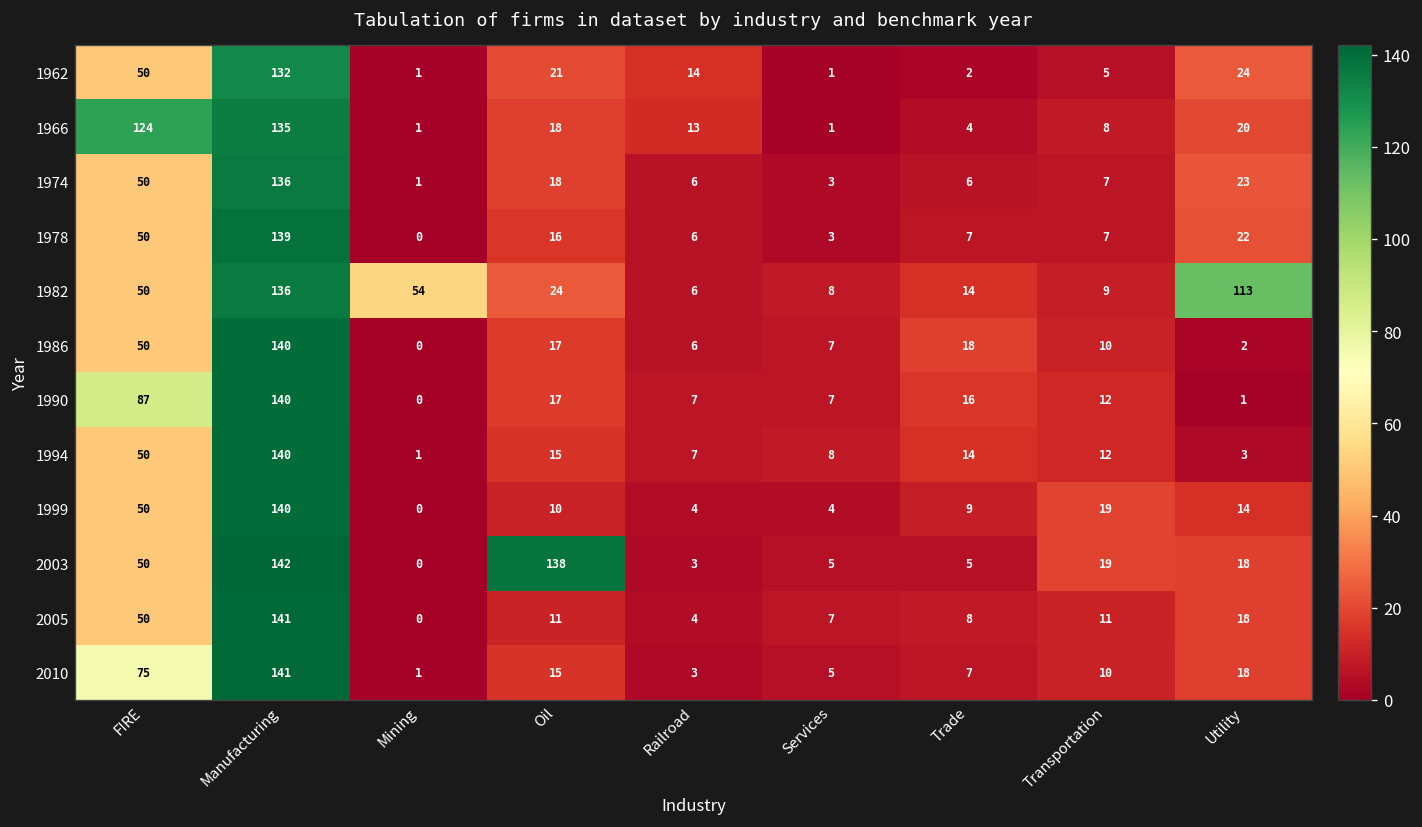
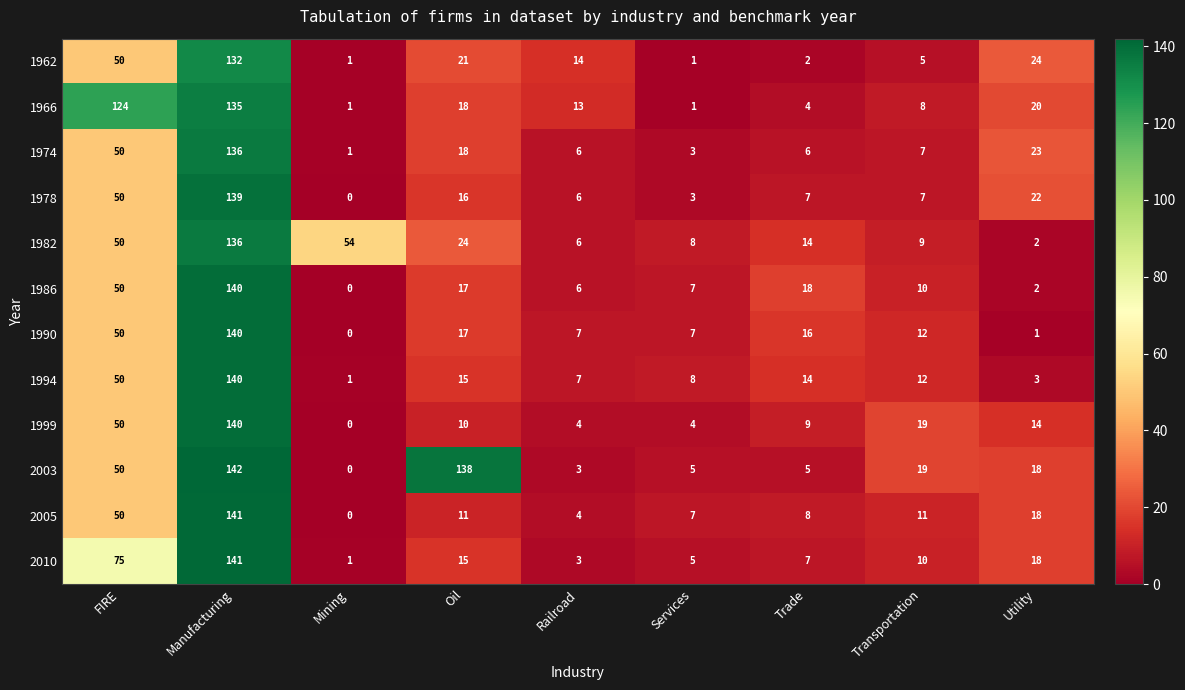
  {
    "1962": {
      "FIRE": 50,
      "Manufacturing": 132,
      "Mining": 1,
      "Oil": 21,
      "Railroad": 14,
      "Services": 1,
      "Trade": 2,
      "Transportation": 5,
      "Utility": 24
    },
    "1966": {
      "FIRE": 124,
      "Manufacturing": 135,
      "Mining": 1,
      "Oil": 18,
      "Railroad": 13,
      "Services": 1,
      "Trade": 4,
      "Transportation": 8,
      "Utility": 20
    },
    "1974": {
      "FIRE": 50,
      "Manufacturing": 136,
      "Mining": 1,
      "Oil": 18,
      "Railroad": 6,
      "Services": 3,
      "Trade": 6,
      "Transportation": 7,
      "Utility": 23
    },
    "1978": {
      "FIRE": 50,
      "Manufacturing": 139,
      "Mining": 0,
      "Oil": 16,
      "Railroad": 6,
      "Services": 3,
      "Trade": 7,
      "Transportation": 7,
      "Utility": 22
    },
    "1982": {
      "FIRE": 50,
      "Manufacturing": 136,
      "Mining": 54,
      "Oil": 24,
      "Railroad": 6,
      "Services": 8,
      "Trade": 14,
      "Transportation": 9,
-     "Utility": 113
+     "Utility": 2
    },
    "1986": {
      "FIRE": 50,
      "Manufacturing": 140,
      "Mining": 0,
      "Oil": 17,
      "Railroad": 6,
      "Services": 7,
      "Trade": 18,
      "Transportation": 10,
      "Utility": 2
    },
    "1990": {
-     "FIRE": 87,
+     "FIRE": 50,
      "Manufacturing": 140,
      "Mining": 0,
      "Oil": 17,
      "Railroad": 7,
      "Services": 7,
      "Trade": 16,
      "Transportation": 12,
      "Utility": 1
    },
    "1994": {
      "FIRE": 50,
      "Manufacturing": 140,
      "Mining": 1,
      "Oil": 15,
      "Railroad": 7,
      "Services": 8,
      "Trade": 14,
      "Transportation": 12,
      "Utility": 3
    },
    "1999": {
      "FIRE": 50,
      "Manufacturing": 140,
      "Mining": 0,
      "Oil": 10,
      "Railroad": 4,
      "Services": 4,
      "Trade": 9,
      "Transportation": 19,
      "Utility": 14
    },
    "2003": {
      "FIRE": 50,
      "Manufacturing": 142,
      "Mining": 0,
      "Oil": 138,
      "Railroad": 3,
      "Services": 5,
      "Trade": 5,
      "Transportation": 19,
      "Utility": 18
    },
    "2005": {
      "FIRE": 50,
      "Manufacturing": 141,
      "Mining": 0,
      "Oil": 11,
      "Railroad": 4,
      "Services": 7,
      "Trade": 8,
      "Transportation": 11,
      "Utility": 18
    },
    "2010": {
      "FIRE": 75,
      "Manufacturing": 141,
      "Mining": 1,
      "Oil": 15,
      "Railroad": 3,
      "Services": 5,
      "Trade": 7,
      "Transportation": 10,
      "Utility": 18
    }
  }
